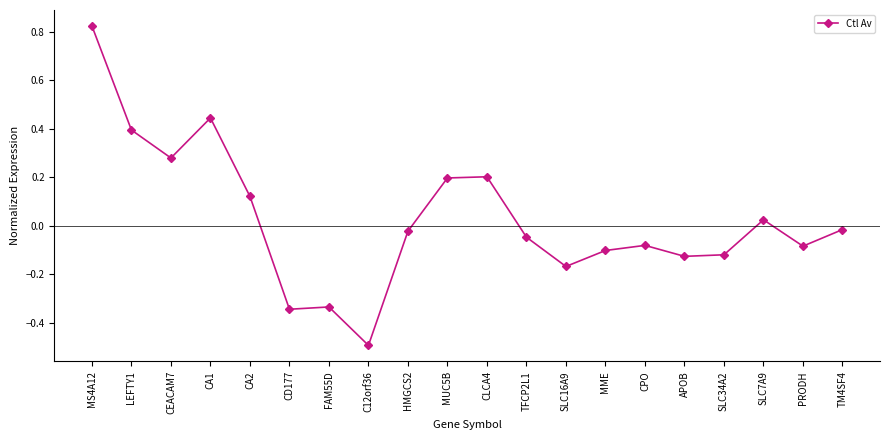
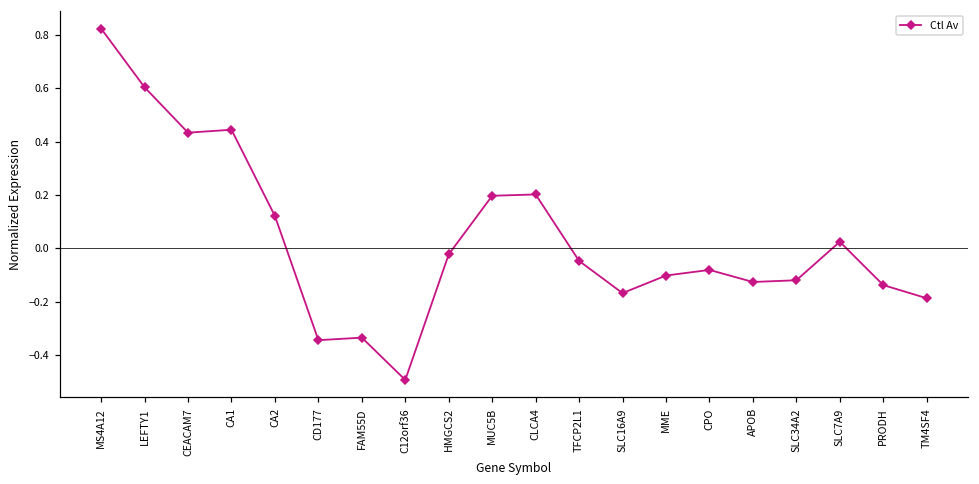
  {
    "MS4A12": 0.82,
-   "LEFTY1": 0.40,
-   "CEACAM7": 0.28,
+   "LEFTY1": 0.60,
+   "CEACAM7": 0.43,
    "CA1": 0.44,
    "CA2": 0.12,
    "CD177": -0.35,
    "FAM55D": -0.34,
    "C12orf36": -0.49,
    "HMGCS2": -0.02,
    "MUC5B": 0.20,
    "CLCA4": 0.20,
    "TFCP2L1": -0.05,
    "SLC16A9": -0.17,
    "MME": -0.10,
    "CPO": -0.08,
    "APOB": -0.13,
    "SLC34A2": -0.12,
    "SLC7A9": 0.02,
-   "PRODH": -0.08,
-   "TM4SF4": -0.02
+   "PRODH": -0.14,
+   "TM4SF4": -0.19
  }
